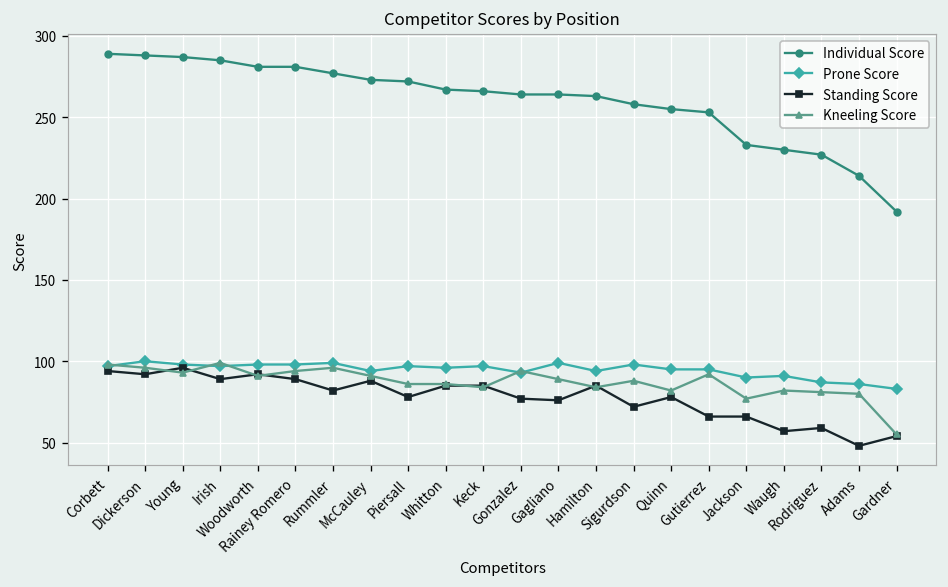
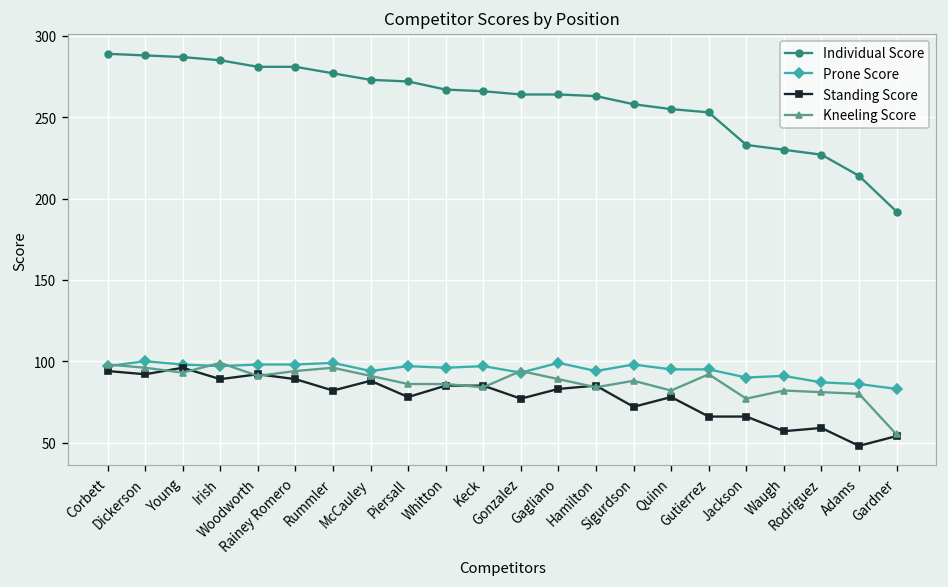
  {
    "Standing Score": {
      "Corbett": 94,
      "Dickerson": 92,
      "Young": 96,
      "Irish": 89,
      "Rainey Romero": 89,
      "Rummler": 82,
      "McCauley": 88,
      "Piersall": 78,
      "Gonzalez": 77,
-     "Gagliano": 76,
+     "Gagliano": 83,
      "Sigurdson": 72,
      "Quinn": 78,
      "Gutierrez": 66,
      "Jackson": 66,
      "Waugh": 57,
      "Rodriguez": 59,
      "Adams": 48
    }
  }
